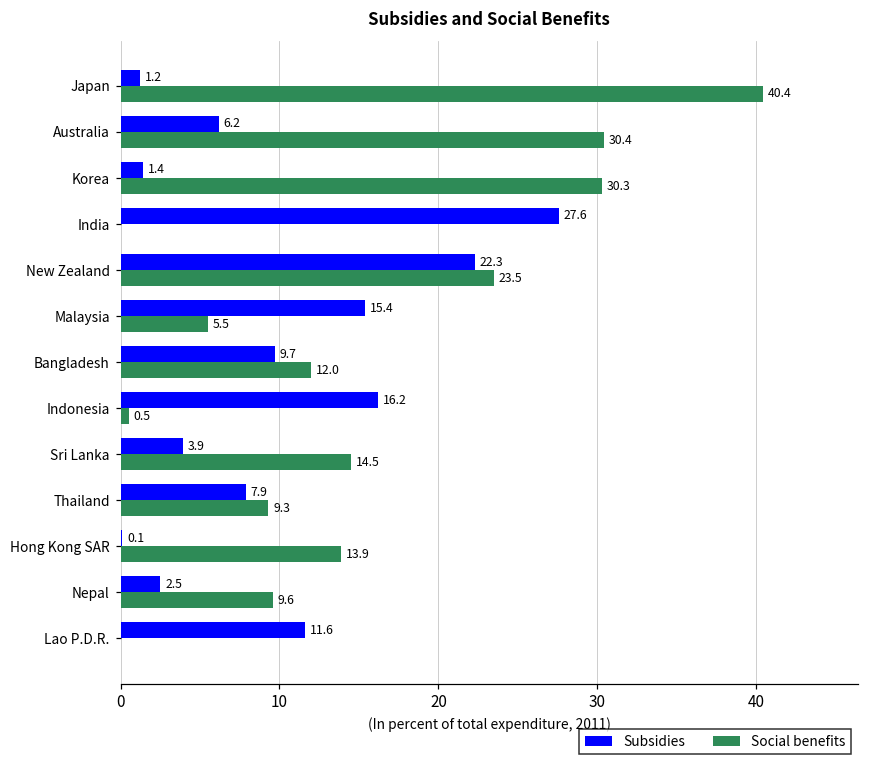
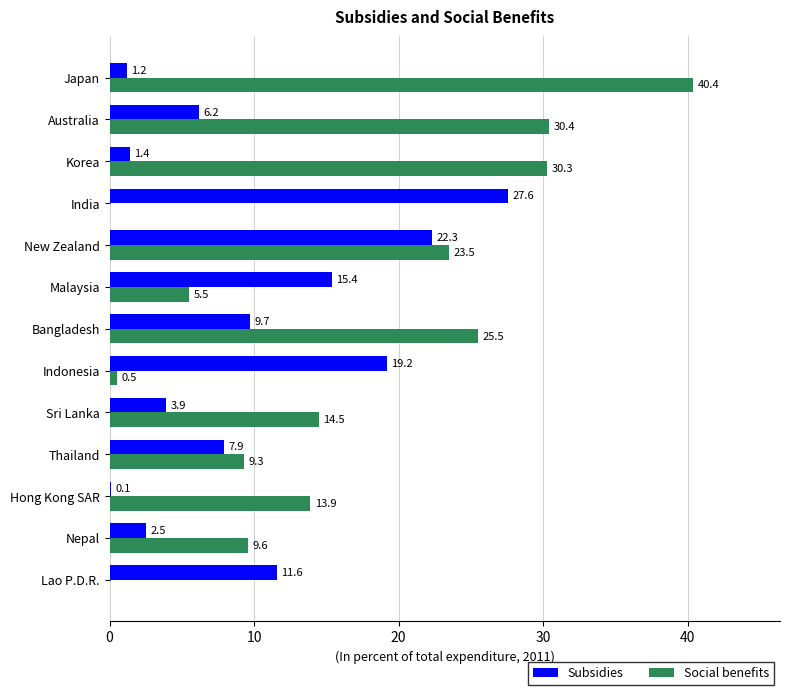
  {
    "Subsidies": {
      "Japan": 1.2,
      "Australia": 6.2,
      "Korea": 1.4,
      "India": 27.6,
      "New Zealand": 22.3,
      "Malaysia": 15.4,
      "Bangladesh": 9.7,
-     "Indonesia": 16.2,
+     "Indonesia": 19.2,
      "Sri Lanka": 3.9,
      "Thailand": 7.9,
      "Hong Kong SAR": 0.1,
      "Nepal": 2.5,
      "Lao P.D.R.": 11.6
    },
    "Social benefits": {
      "Japan": 40.4,
      "Australia": 30.4,
      "Korea": 30.3,
      "New Zealand": 23.5,
      "Malaysia": 5.5,
-     "Bangladesh": 12.0,
+     "Bangladesh": 25.5,
      "Indonesia": 0.5,
      "Sri Lanka": 14.5,
      "Thailand": 9.3,
      "Hong Kong SAR": 13.9,
      "Nepal": 9.6
    }
  }
